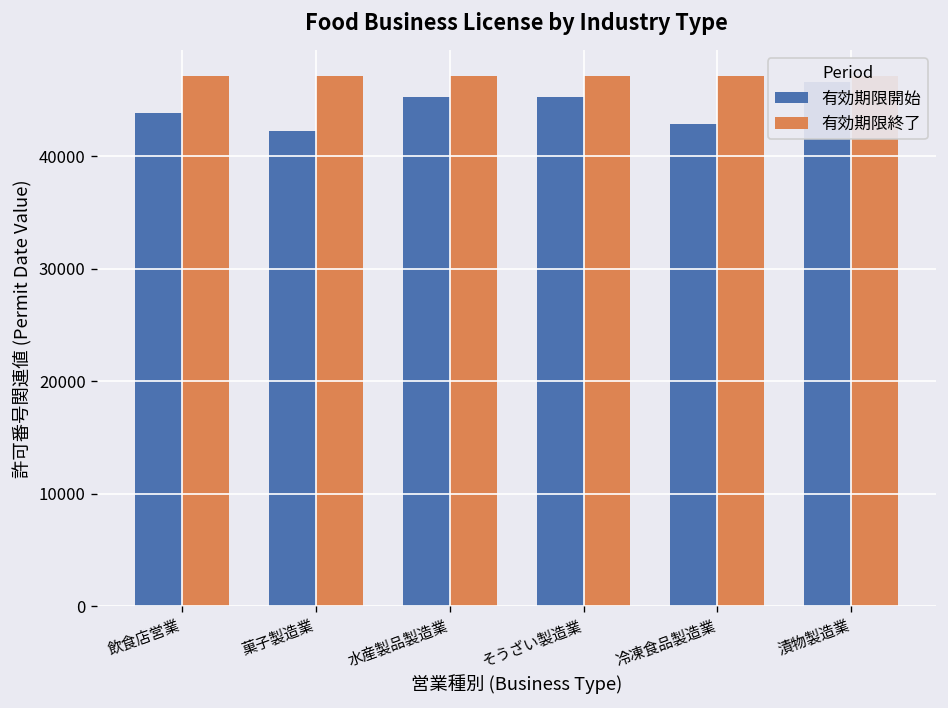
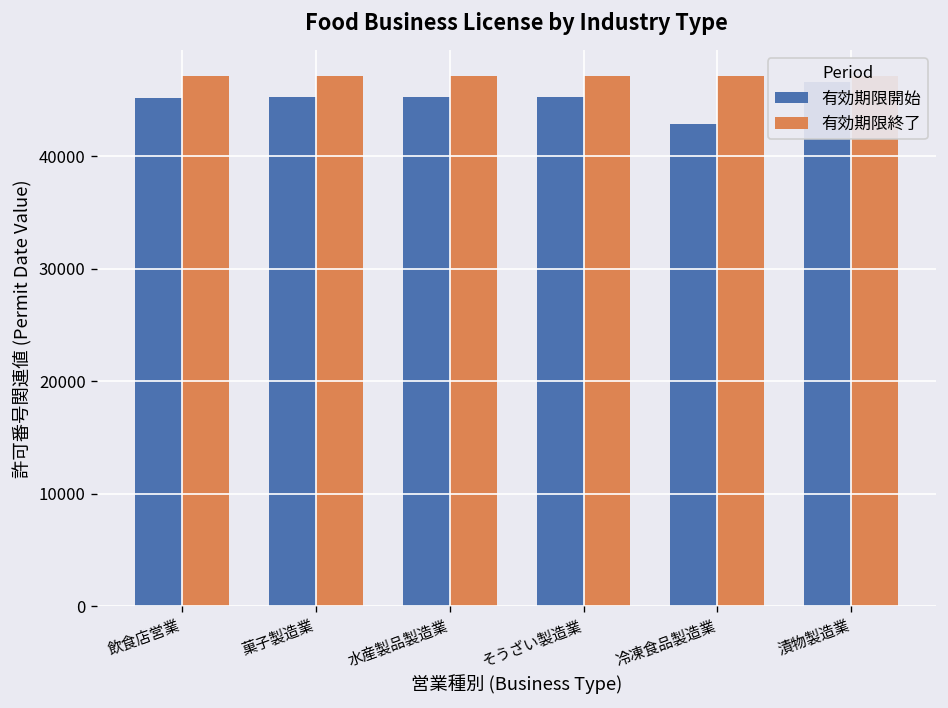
  {
    "有効期限開始": {
-     "飲食店営業": 44000,
-     "菓子製造業": 42000,
+     "飲食店営業": 45000,
+     "菓子製造業": 45000,
      "水産製品製造業": 45000,
      "そうざい製造業": 45000,
      "冷凍食品製造業": 43000
    },
    "有効期限終了": {
      "飲食店営業": 47000,
      "菓子製造業": 47000,
      "水産製品製造業": 47000,
      "そうざい製造業": 47000,
      "冷凍食品製造業": 47000
    }
  }
